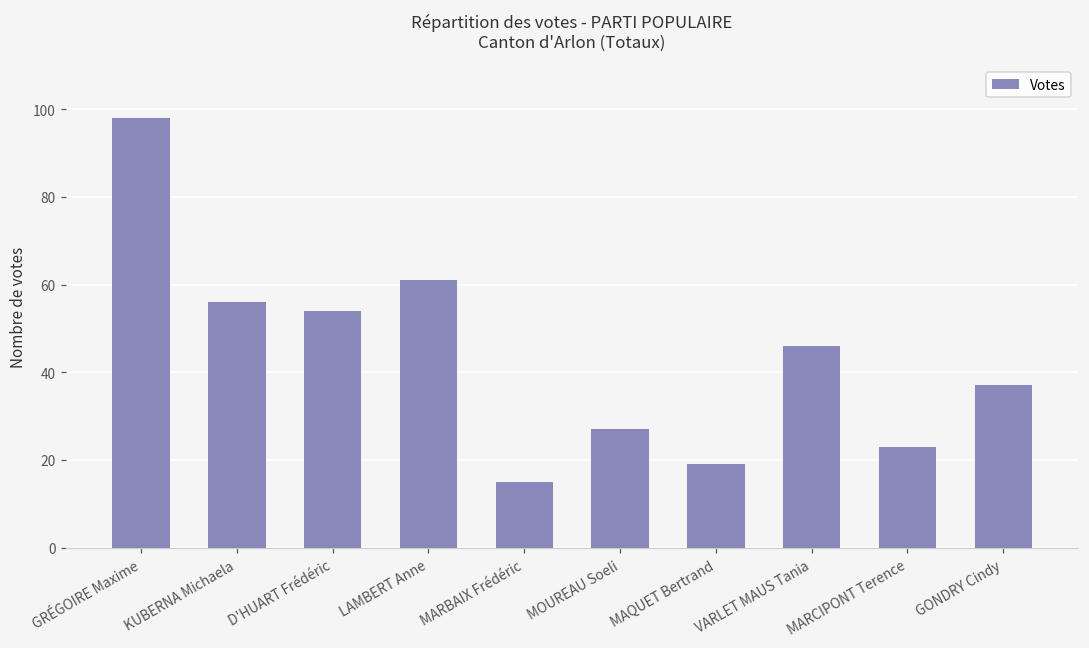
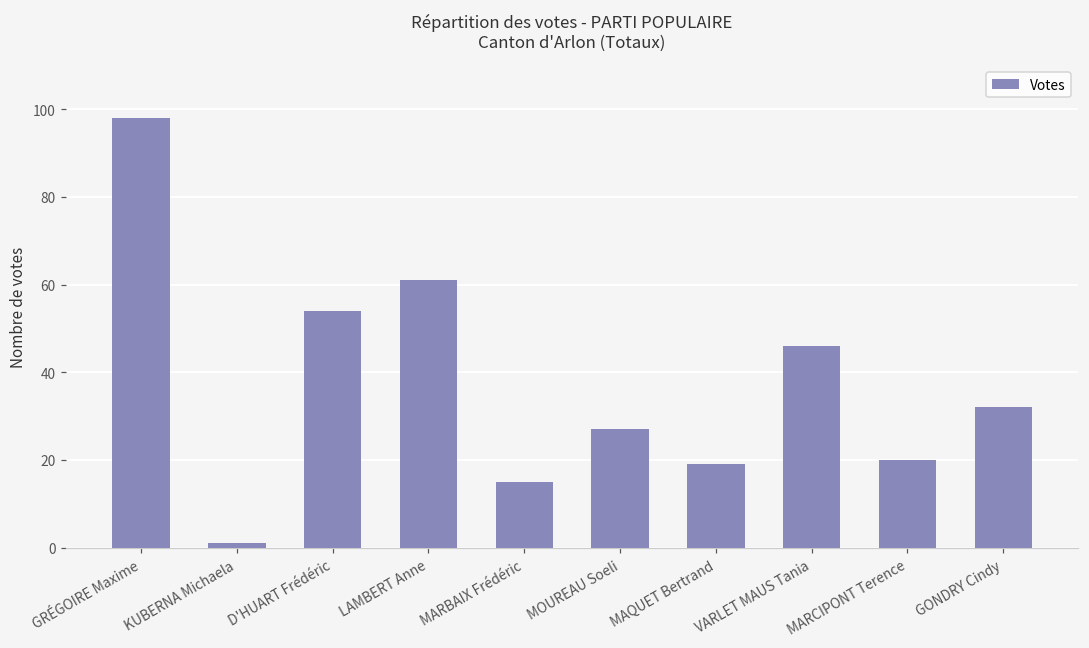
  {
    "GRÉGOIRE Maxime": 98,
-   "KUBERNA Michaela": 56,
+   "KUBERNA Michaela": 1,
    "D'HUART Frédéric": 54,
    "LAMBERT Anne": 61,
    "MARBAIX Frédéric": 15,
    "MOUREAU Soeli": 27,
    "MAQUET Bertrand": 19,
    "VARLET MAUS Tania": 46,
-   "MARCIPONT Terence": 23,
-   "GONDRY Cindy": 37
+   "MARCIPONT Terence": 20,
+   "GONDRY Cindy": 32
  }
